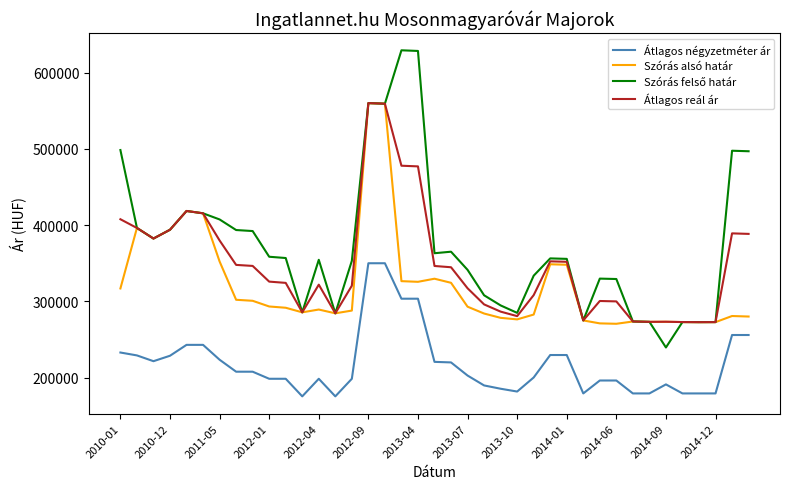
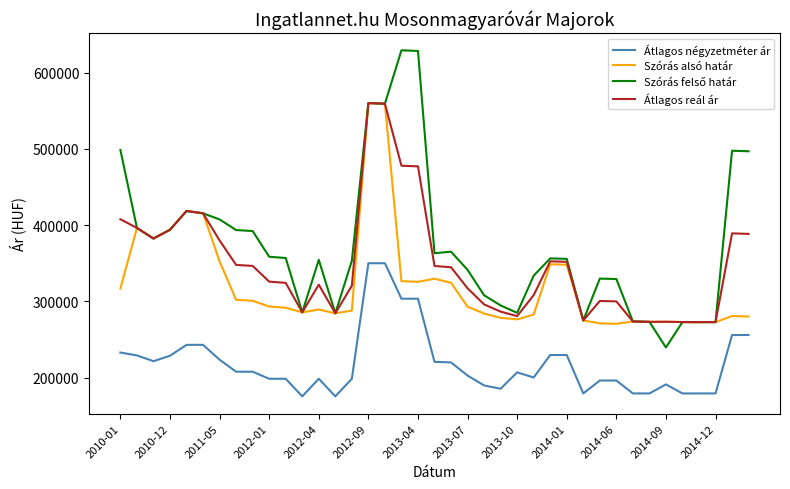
  {
    "Átlagos négyzetméter ár": {
      "2010-01": 230000,
      "2010-12": 230000,
      "2011-05": 220000,
      "2012-01": 200000,
      "2012-04": 200000,
      "2012-09": 350000,
      "2013-04": 300000,
      "2013-07": 200000,
-     "2013-10": 180000,
+     "2013-10": 210000,
      "2014-01": 230000,
      "2014-06": 200000,
      "2014-09": 190000,
      "2014-12": 180000
    },
    "Szórás alsó határ": {
      "2010-01": 320000,
      "2011-05": 350000,
      "2012-01": 290000,
      "2012-04": 290000,
      "2013-04": 330000,
      "2013-07": 290000,
      "2013-10": 280000,
      "2014-01": 350000,
      "2014-06": 270000
    },
    "Szórás felső határ": {
      "2010-01": 500000,
      "2011-05": 410000,
      "2012-01": 360000,
      "2012-04": 350000,
      "2013-04": 630000,
      "2013-07": 340000,
      "2013-10": 280000,
      "2014-01": 360000,
      "2014-06": 330000,
      "2014-09": 240000
    },
    "Átlagos reál ár": {
      "2010-01": 410000,
      "2011-05": 380000,
      "2012-01": 330000,
      "2012-04": 320000,
      "2013-04": 480000,
      "2013-07": 320000,
      "2013-10": 280000,
      "2014-01": 350000,
      "2014-06": 300000
    }
  }
